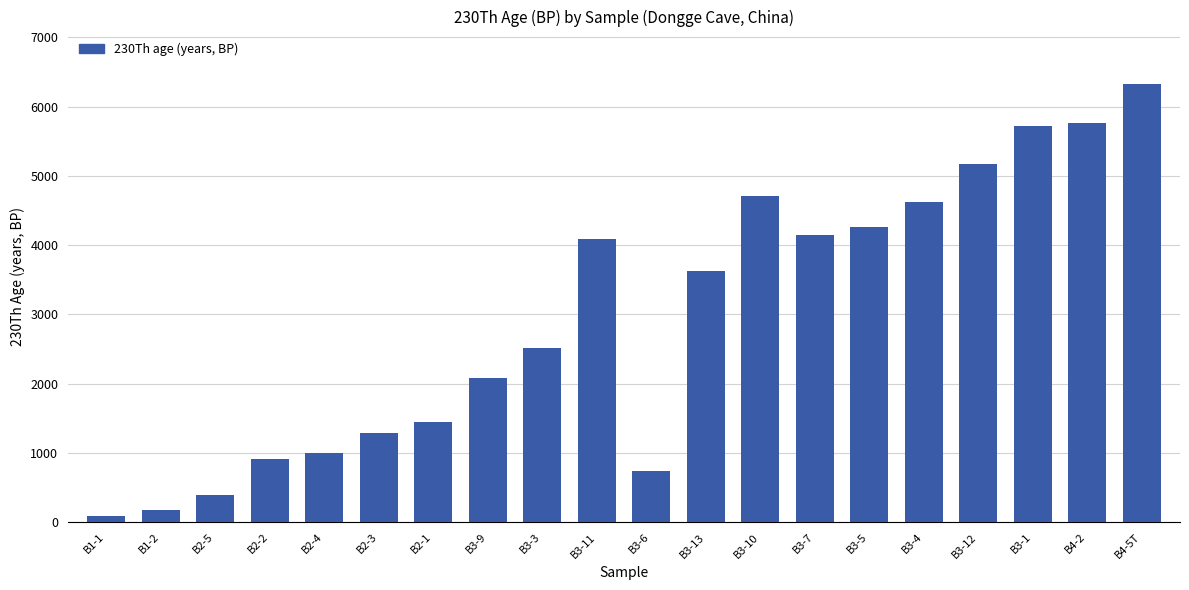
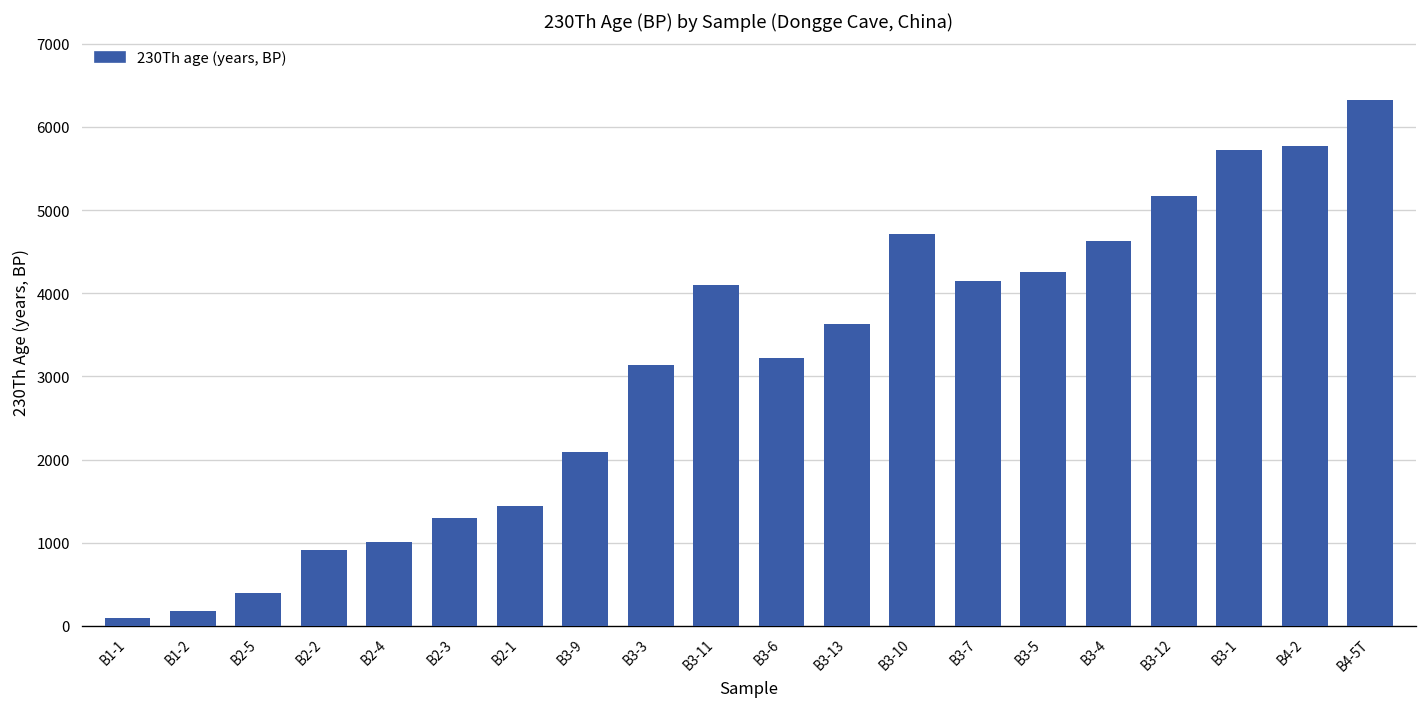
  {
    "B1-1": 100,
    "B1-2": 200,
    "B2-5": 400,
    "B2-2": 900,
    "B2-4": 1000,
    "B2-3": 1300,
    "B2-1": 1400,
    "B3-9": 2100,
-   "B3-3": 2500,
+   "B3-3": 3100,
    "B3-11": 4100,
-   "B3-6": 700,
+   "B3-6": 3200,
    "B3-13": 3600,
    "B3-10": 4700,
    "B3-7": 4200,
    "B3-5": 4300,
    "B3-4": 4600,
    "B3-12": 5200,
    "B3-1": 5700,
    "B4-2": 5800,
    "B4-5T": 6300
  }
